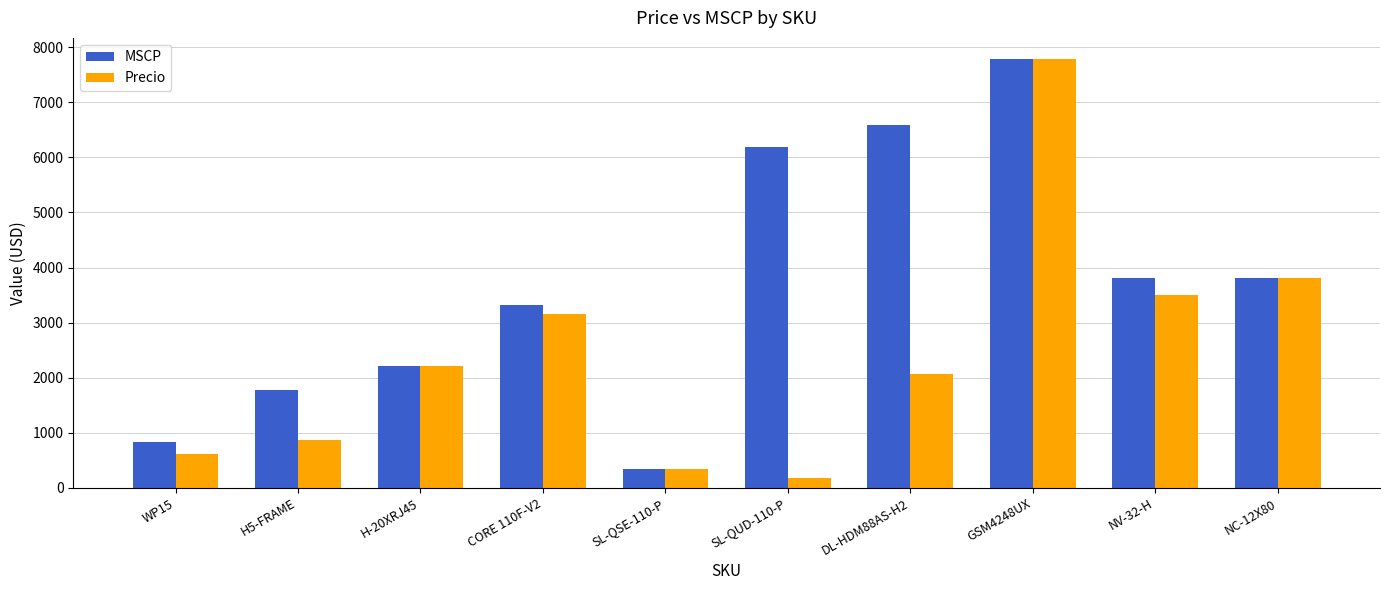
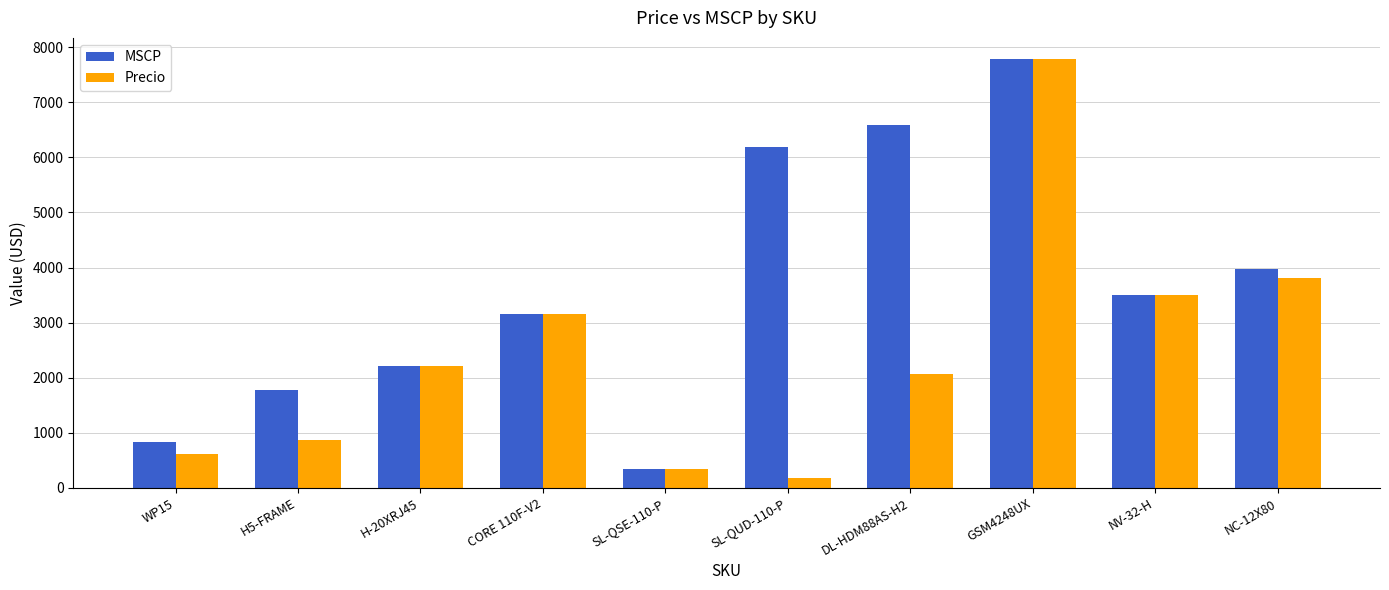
  {
    "MSCP": {
      "WP15": 800,
      "H5-FRAME": 1800,
      "H-20XRJ45": 2200,
-     "CORE 110F-V2": 3300,
+     "CORE 110F-V2": 3200,
      "SL-QSE-110-P": 300,
      "SL-QUD-110-P": 6200,
      "DL-HDM88AS-H2": 6600,
      "GSM4248UX": 7800,
-     "NV-32-H": 3800,
-     "NC-12X80": 3800
+     "NV-32-H": 3500,
+     "NC-12X80": 4000
    },
    "Precio": {
      "WP15": 600,
      "H5-FRAME": 900,
      "H-20XRJ45": 2200,
      "CORE 110F-V2": 3200,
      "SL-QSE-110-P": 300,
      "SL-QUD-110-P": 200,
      "DL-HDM88AS-H2": 2100,
      "GSM4248UX": 7800,
      "NV-32-H": 3500,
      "NC-12X80": 3800
    }
  }
